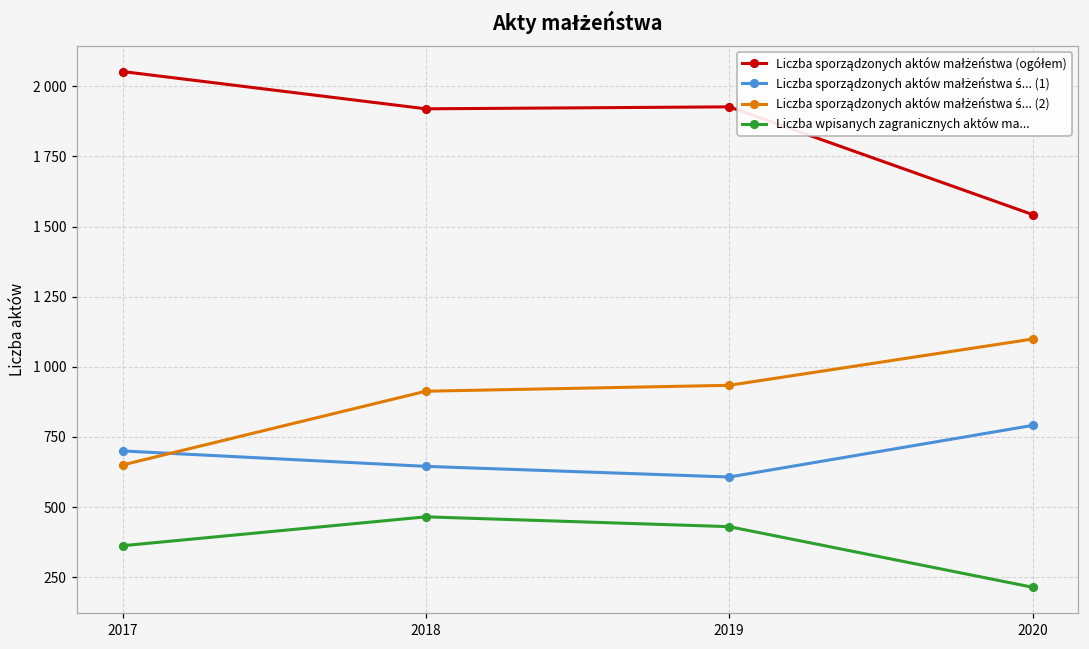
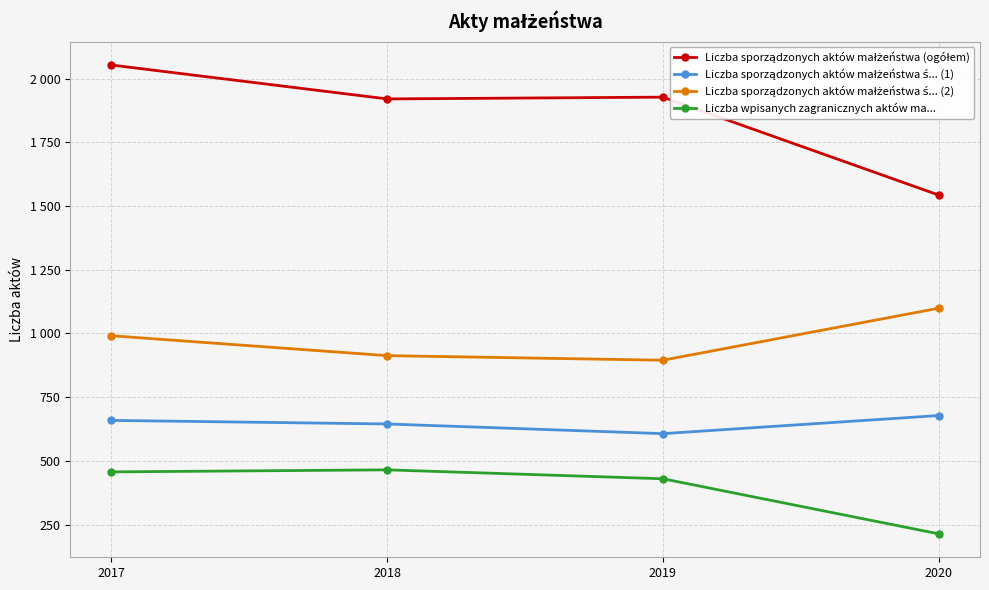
  {
    "Liczba sporządzonych aktów małżeństwa (ogółem)": {
      "2017": 2050,
      "2018": 1920,
      "2019": 1930,
      "2020": 1540
    },
    "Liczba sporządzonych aktów małżeństwa ś... (1)": {
-     "2017": 700,
+     "2017": 660,
      "2018": 650,
      "2019": 610,
-     "2020": 790
+     "2020": 680
    },
    "Liczba sporządzonych aktów małżeństwa ś... (2)": {
-     "2017": 650,
+     "2017": 990,
      "2018": 910,
-     "2019": 930,
+     "2019": 900,
      "2020": 1100
    },
    "Liczba wpisanych zagranicznych aktów ma...": {
-     "2017": 360,
+     "2017": 460,
      "2018": 470,
      "2019": 430,
      "2020": 210
    }
  }
